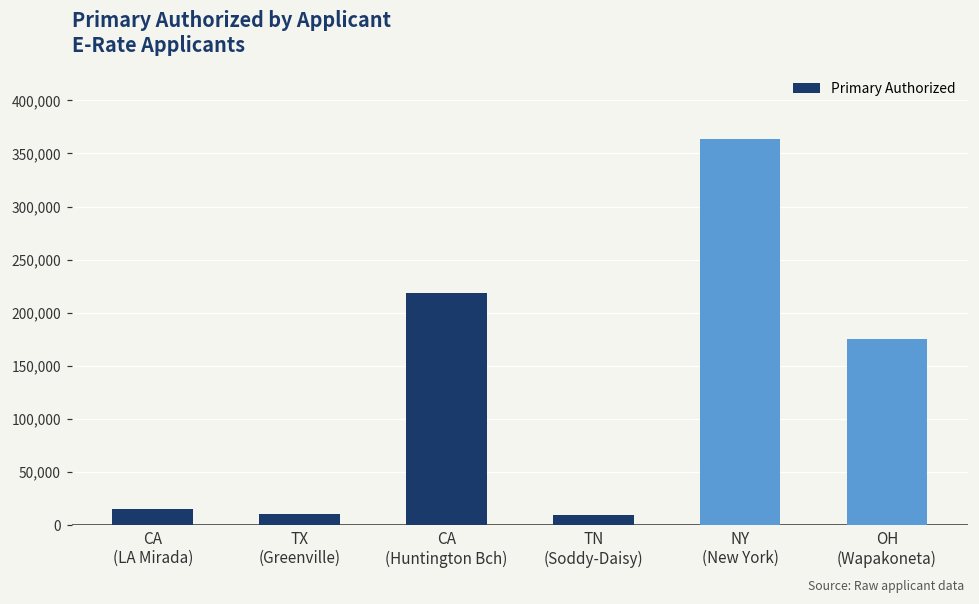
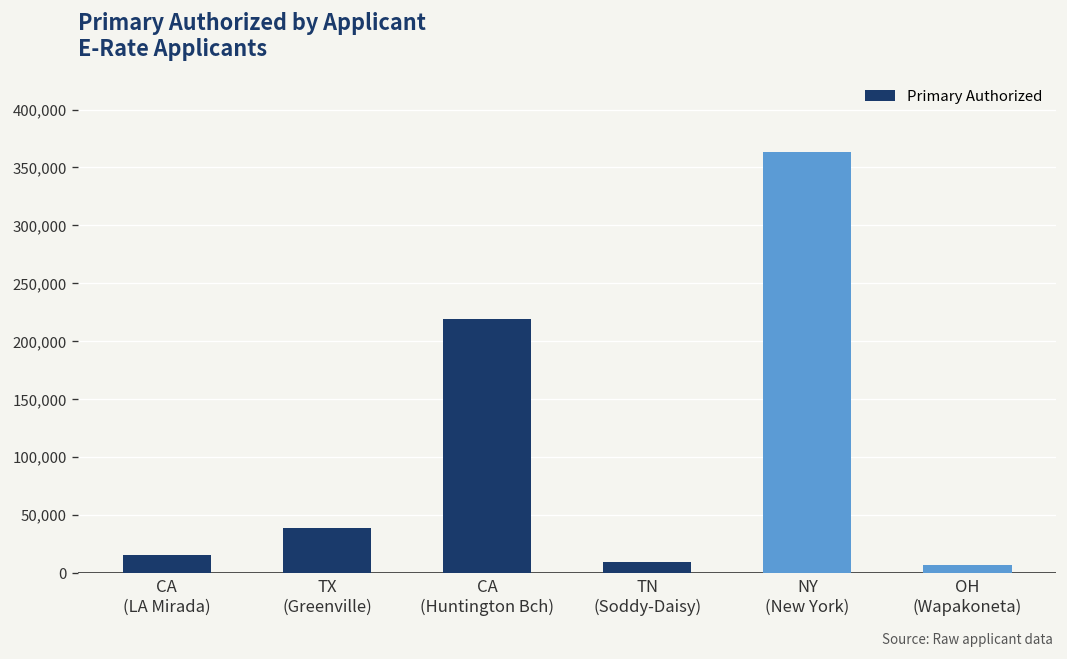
  {
    "CA (LA Mirada)": "20,000",
-   "TX (Greenville)": "10,000",
+   "TX (Greenville)": "40,000",
    "CA (Huntington Bch)": "220,000",
    "TN (Soddy-Daisy)": "10,000",
    "NY (New York)": "360,000",
-   "OH (Wapakoneta)": "180,000"
+   "OH (Wapakoneta)": "10,000"
  }
